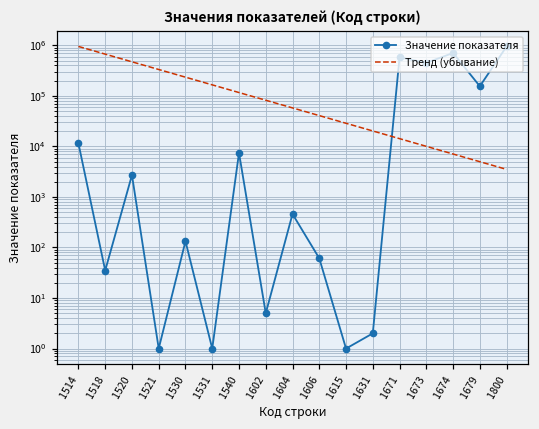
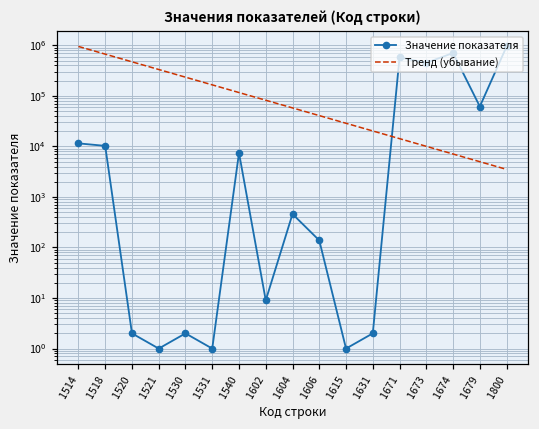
  {
    "Значение показателя": {
      "1514": 11000,
-     "1518": 40,
-     "1520": 3000,
+     "1518": 10000,
+     "1520": 2,
      "1521": 1,
-     "1530": 130,
+     "1530": 2,
      "1531": 1,
      "1540": 7000,
-     "1602": 5,
+     "1602": 9,
      "1604": 500,
-     "1606": 60,
+     "1606": 140,
      "1615": 1,
      "1631": 2,
-     "1679": 150000
+     "1679": 60000
    },
    "Тренд (убывание)": {
      "1514": 900000,
      "1518": 700000,
      "1520": 500000,
      "1521": 300000,
      "1530": 200000,
      "1531": 160000,
      "1540": 120000,
      "1602": 80000,
      "1604": 60000,
      "1606": 40000,
      "1615": 30000,
      "1631": 20000,
      "1671": 14000,
      "1673": 10000,
      "1674": 7000,
      "1679": 5000,
      "1800": 4000
    }
  }
